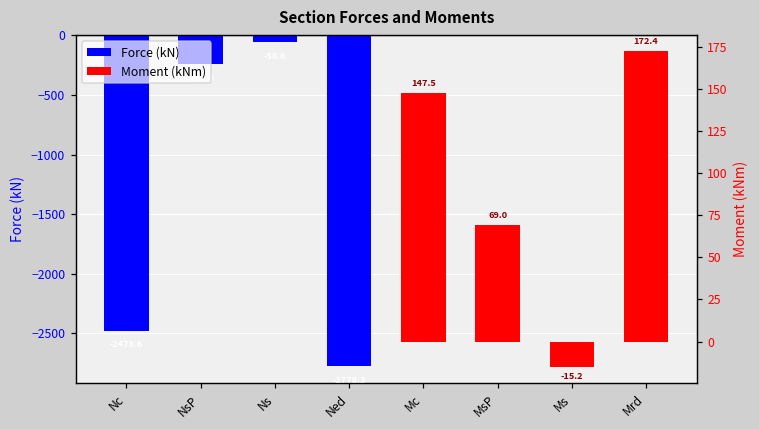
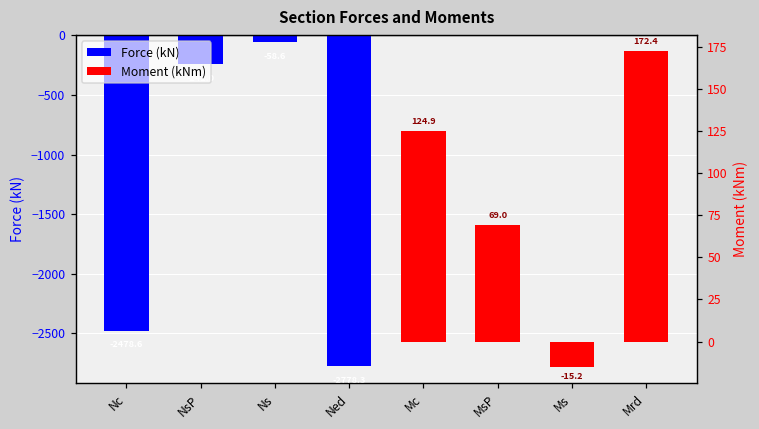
  {
    "Moment (kNm)": {
-     "Mc": 147.5,
+     "Mc": 124.9,
      "MsP": 69.0,
      "Ms": -15.2,
      "Mrd": 172.4
    }
  }
